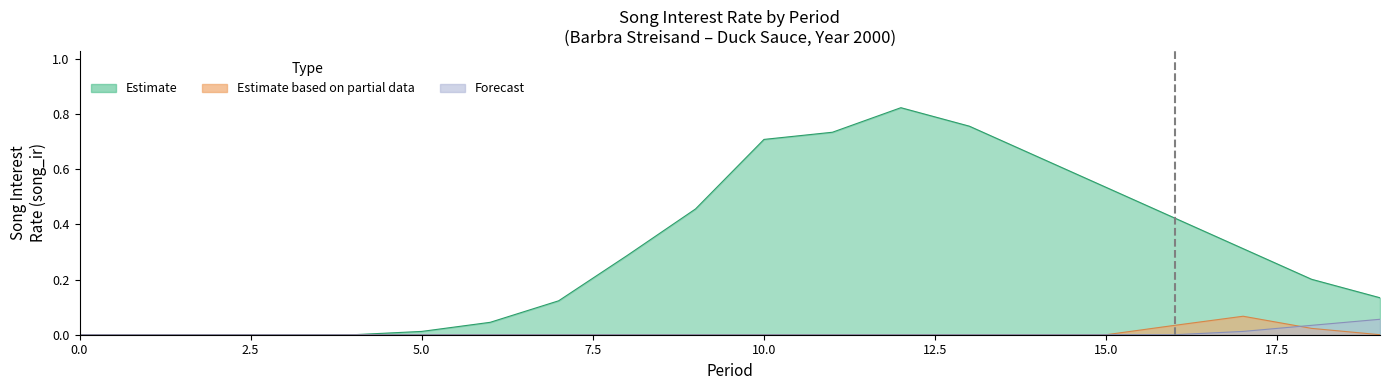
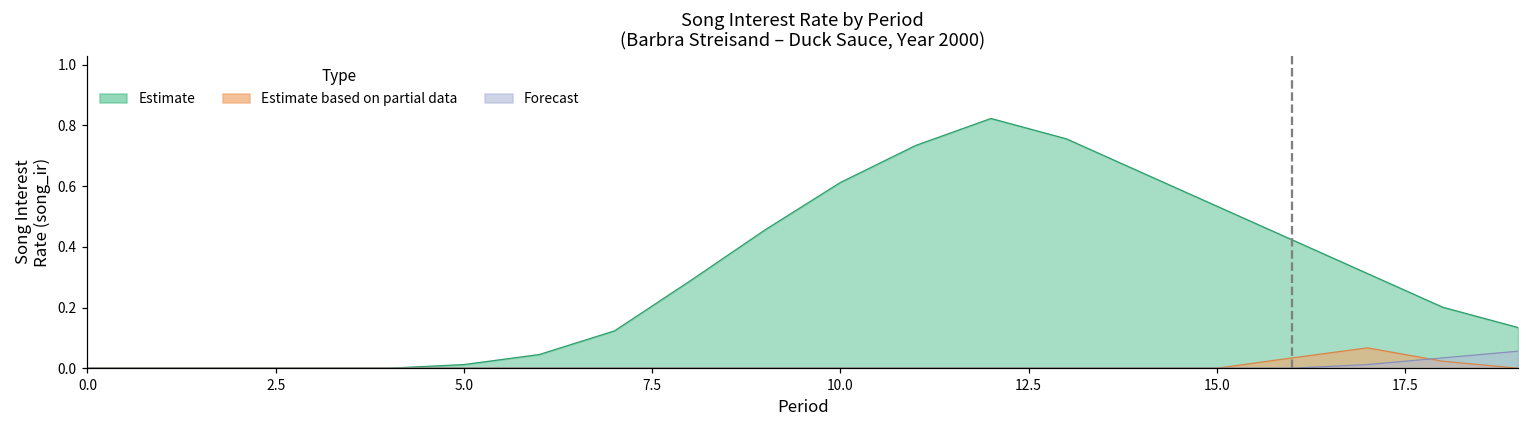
  {
    "Estimate": {
      "5.0": 0.01,
-     "10.0": 0.71,
+     "10.0": 0.61,
      "15.0": 0.53
    }
  }
